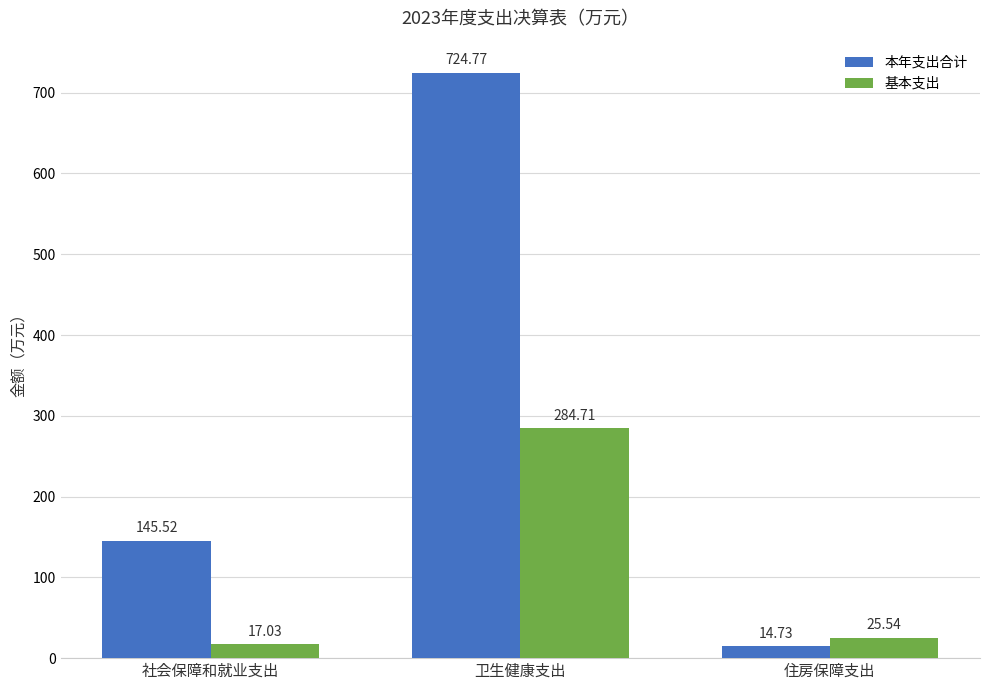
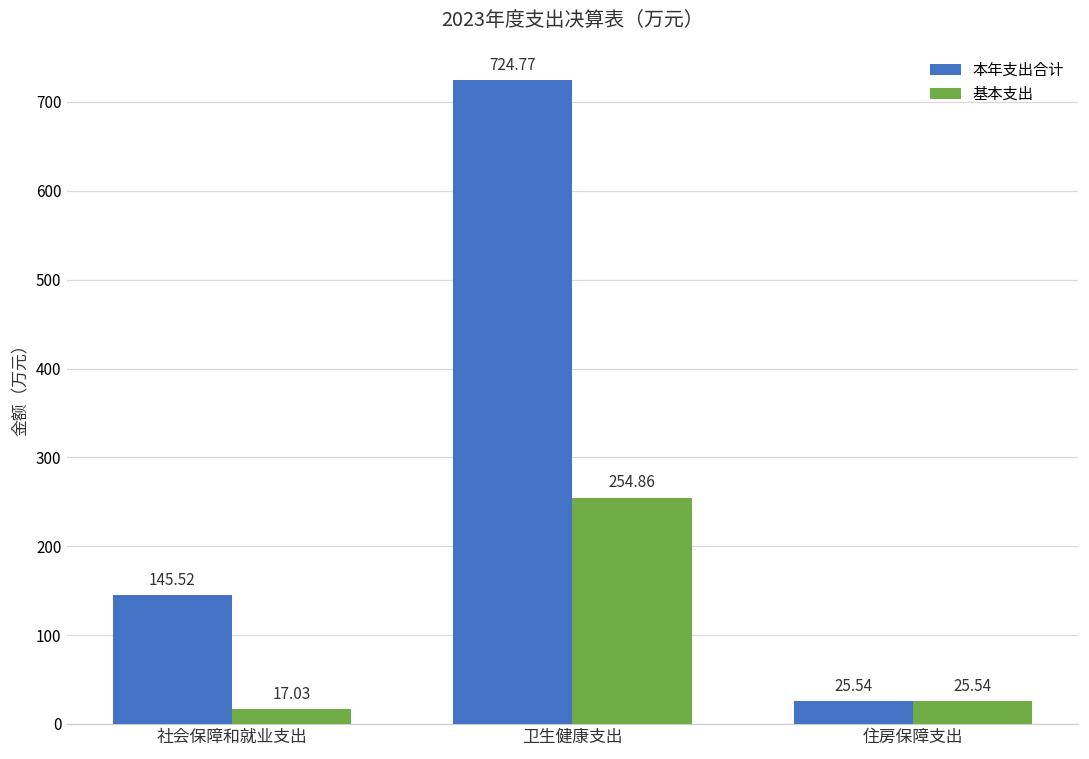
  {
    "本年支出合计": {
      "社会保障和就业支出": 145.52,
      "卫生健康支出": 724.77,
-     "住房保障支出": 14.73
+     "住房保障支出": 25.54
    },
    "基本支出": {
      "社会保障和就业支出": 17.03,
-     "卫生健康支出": 284.71,
+     "卫生健康支出": 254.86,
      "住房保障支出": 25.54
    }
  }
